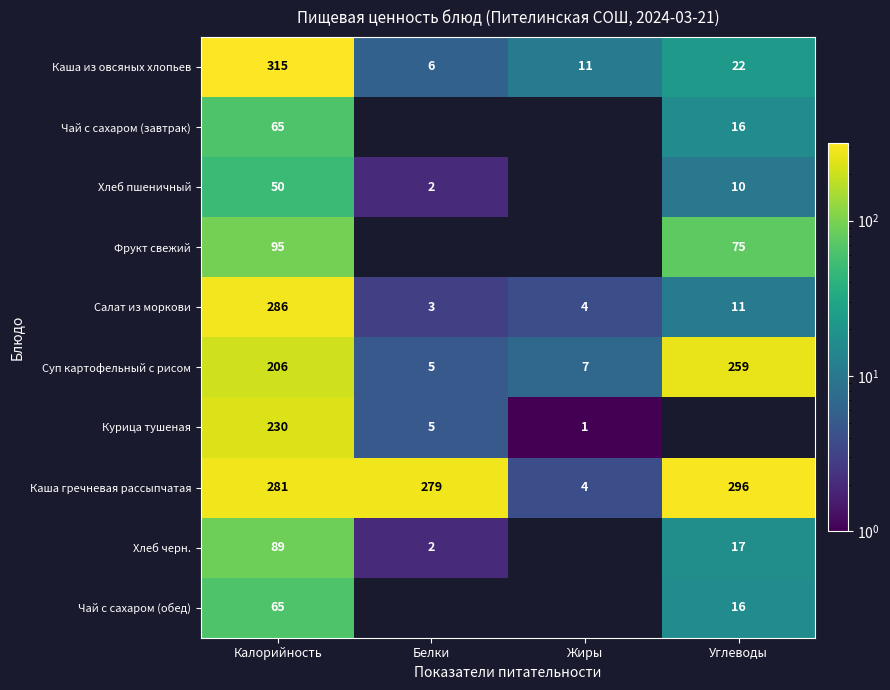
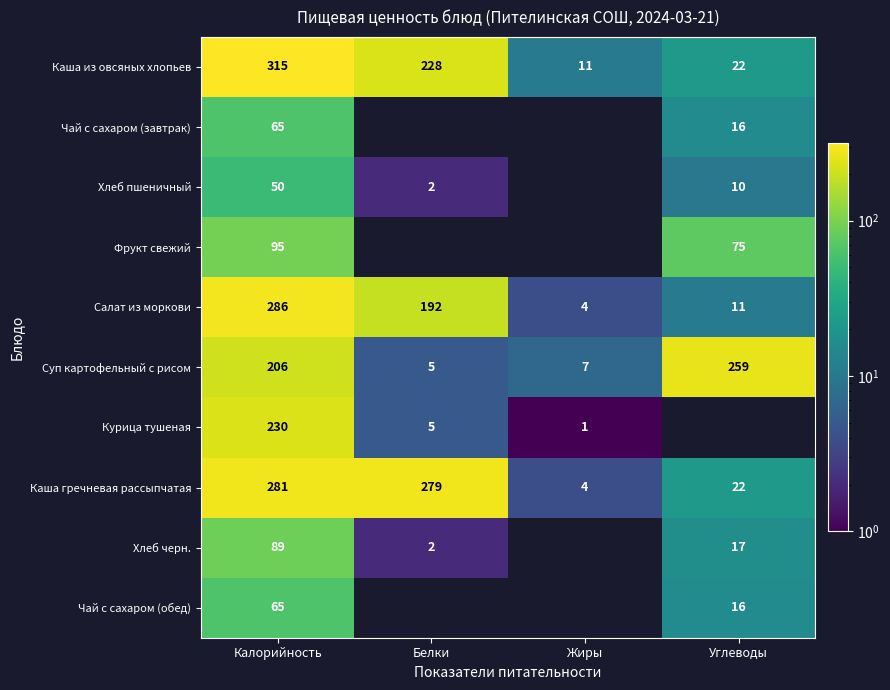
  {
    "Каша из овсяных хлопьев": {
      "Калорийность": 315,
-     "Белки": 6,
+     "Белки": 228,
      "Жиры": 11,
      "Углеводы": 22
    },
    "Чай с сахаром (завтрак)": {
      "Калорийность": 65,
      "Углеводы": 16
    },
    "Хлеб пшеничный": {
      "Калорийность": 50,
      "Белки": 2,
      "Углеводы": 10
    },
    "Фрукт свежий": {
      "Калорийность": 95,
      "Углеводы": 75
    },
    "Салат из моркови": {
      "Калорийность": 286,
-     "Белки": 3,
+     "Белки": 192,
      "Жиры": 4,
      "Углеводы": 11
    },
    "Суп картофельный с рисом": {
      "Калорийность": 206,
      "Белки": 5,
      "Жиры": 7,
      "Углеводы": 259
    },
    "Курица тушеная": {
      "Калорийность": 230,
      "Белки": 5,
      "Жиры": 1
    },
    "Каша гречневая рассыпчатая": {
      "Калорийность": 281,
      "Белки": 279,
      "Жиры": 4,
-     "Углеводы": 296
+     "Углеводы": 22
    },
    "Хлеб черн.": {
      "Калорийность": 89,
      "Белки": 2,
      "Углеводы": 17
    },
    "Чай с сахаром (обед)": {
      "Калорийность": 65,
      "Углеводы": 16
    }
  }
